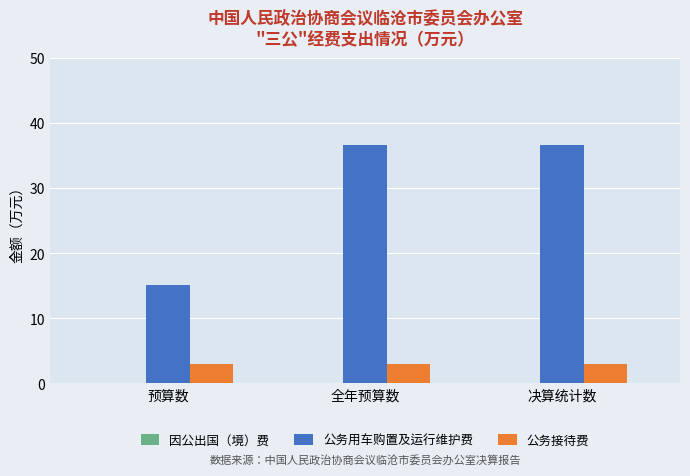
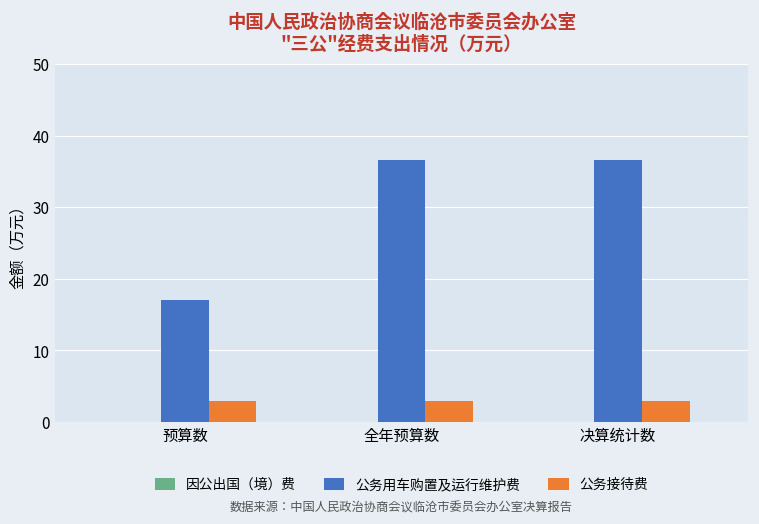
  {
    "因公出国（境）费": {
      "预算数": 0,
      "全年预算数": 0,
      "决算统计数": 0
    },
    "公务用车购置及运行维护费": {
-     "预算数": 15,
+     "预算数": 17,
      "全年预算数": 37,
      "决算统计数": 37
    },
    "公务接待费": {
      "预算数": 3,
      "全年预算数": 3,
      "决算统计数": 3
    }
  }
